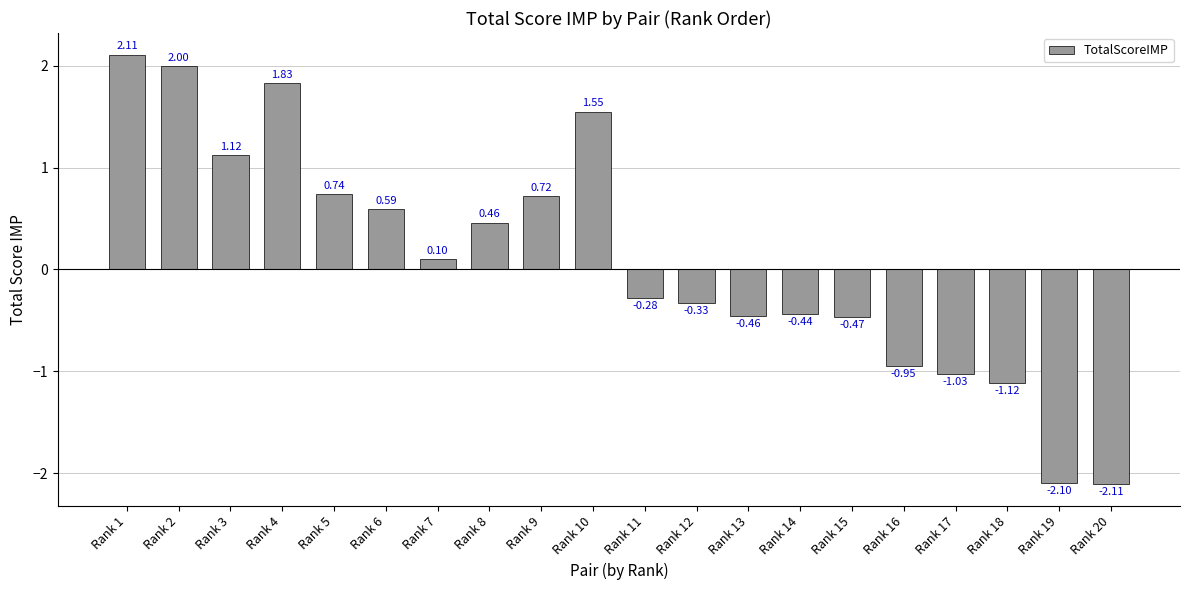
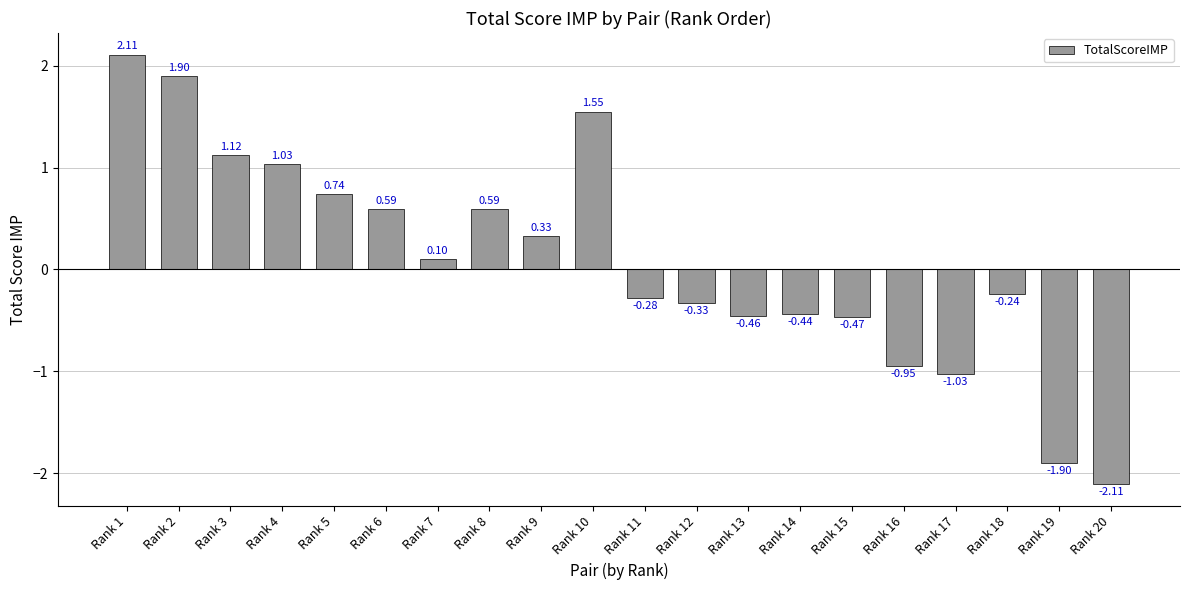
  {
    "Rank 1": 2.11,
-   "Rank 2": 2.00,
+   "Rank 2": 1.90,
    "Rank 3": 1.12,
-   "Rank 4": 1.83,
+   "Rank 4": 1.03,
    "Rank 5": 0.74,
    "Rank 6": 0.59,
    "Rank 7": 0.10,
-   "Rank 8": 0.46,
-   "Rank 9": 0.72,
+   "Rank 8": 0.59,
+   "Rank 9": 0.33,
    "Rank 10": 1.55,
    "Rank 11": -0.28,
    "Rank 12": -0.33,
    "Rank 13": -0.46,
    "Rank 14": -0.44,
    "Rank 15": -0.47,
    "Rank 16": -0.95,
    "Rank 17": -1.03,
-   "Rank 18": -1.12,
-   "Rank 19": -2.10,
+   "Rank 18": -0.24,
+   "Rank 19": -1.90,
    "Rank 20": -2.11
  }
